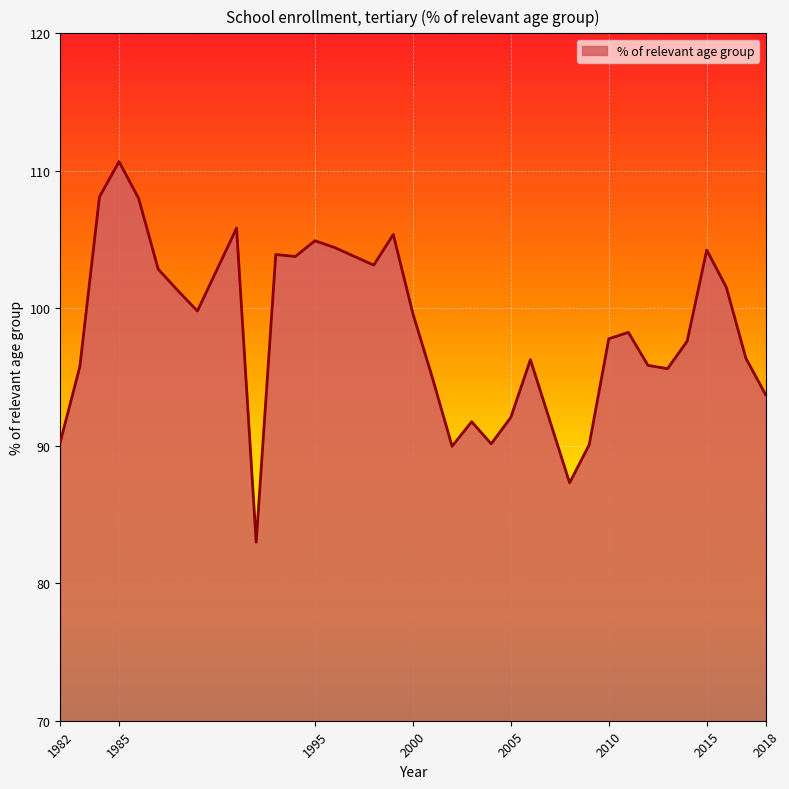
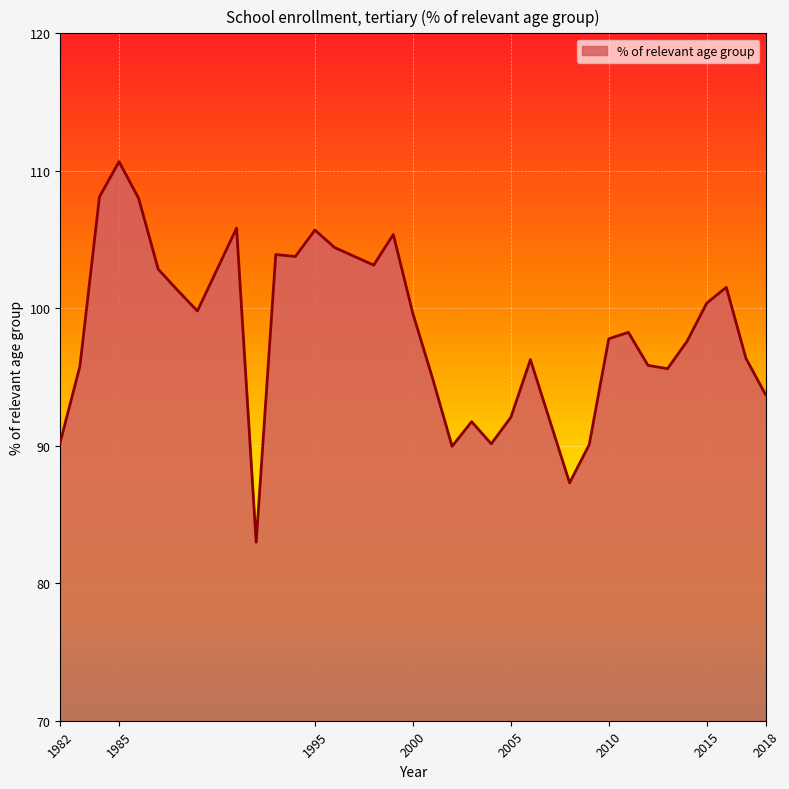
  {
    "1982": 90.3,
    "1985": 110.7,
-   "1995": 104.9,
+   "1995": 105.7,
    "2000": 99.6,
    "2005": 92.1,
    "2010": 97.8,
-   "2015": 104.2,
+   "2015": 100.4,
    "2018": 93.7
  }
